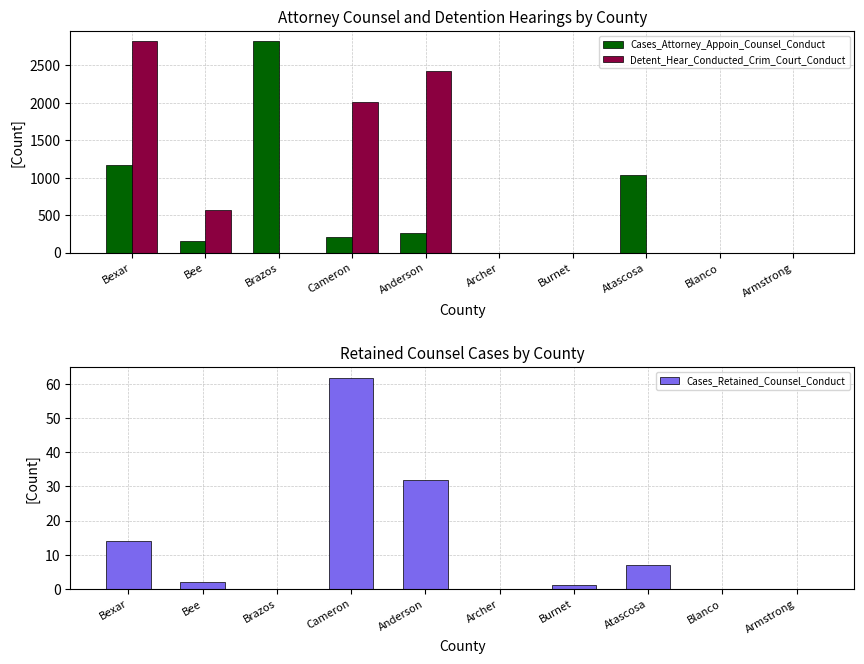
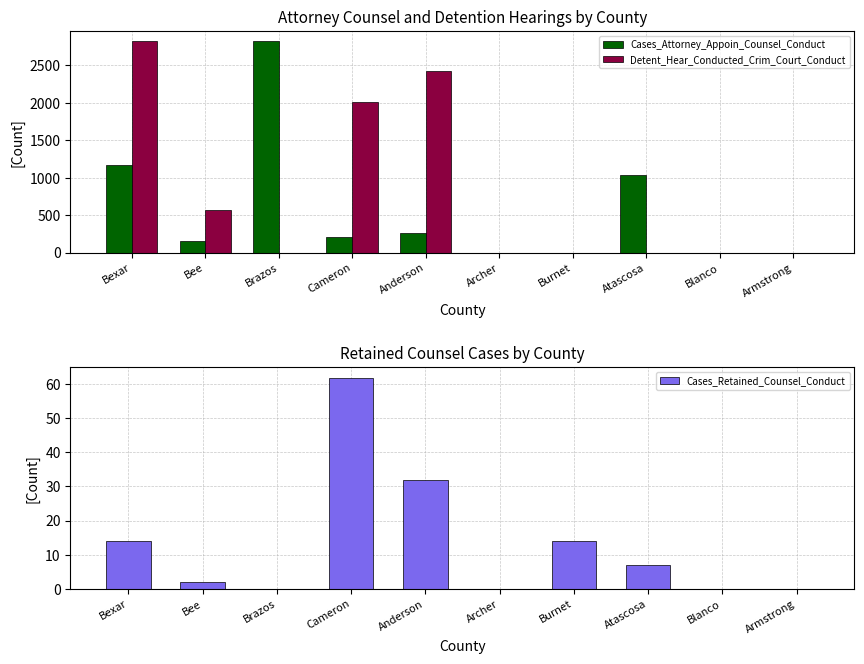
  {
    "Attorney Counsel and Detention Hearings by County": {
      "Cases_Attorney_Appoin_Counsel_Conduct": {
        "Bexar": 1200,
        "Bee": 200,
        "Brazos": 2800,
        "Cameron": 200,
        "Anderson": 300,
        "Archer": 0,
        "Burnet": 0,
        "Atascosa": 1000,
        "Blanco": 0,
        "Armstrong": 0
      },
      "Detent_Hear_Conducted_Crim_Court_Conduct": {
        "Bexar": 2800,
        "Bee": 600,
        "Brazos": 0,
        "Cameron": 2000,
        "Anderson": 2400,
        "Archer": 0,
        "Burnet": 0,
        "Atascosa": 0,
        "Blanco": 0,
        "Armstrong": 0
      }
    },
    "Retained Counsel Cases by County": {
      "Bexar": 14,
      "Bee": 2,
      "Brazos": 0,
      "Cameron": 62,
      "Anderson": 32,
      "Archer": 0,
-     "Burnet": 1,
+     "Burnet": 14,
      "Atascosa": 7,
      "Blanco": 0,
      "Armstrong": 0
    }
  }
